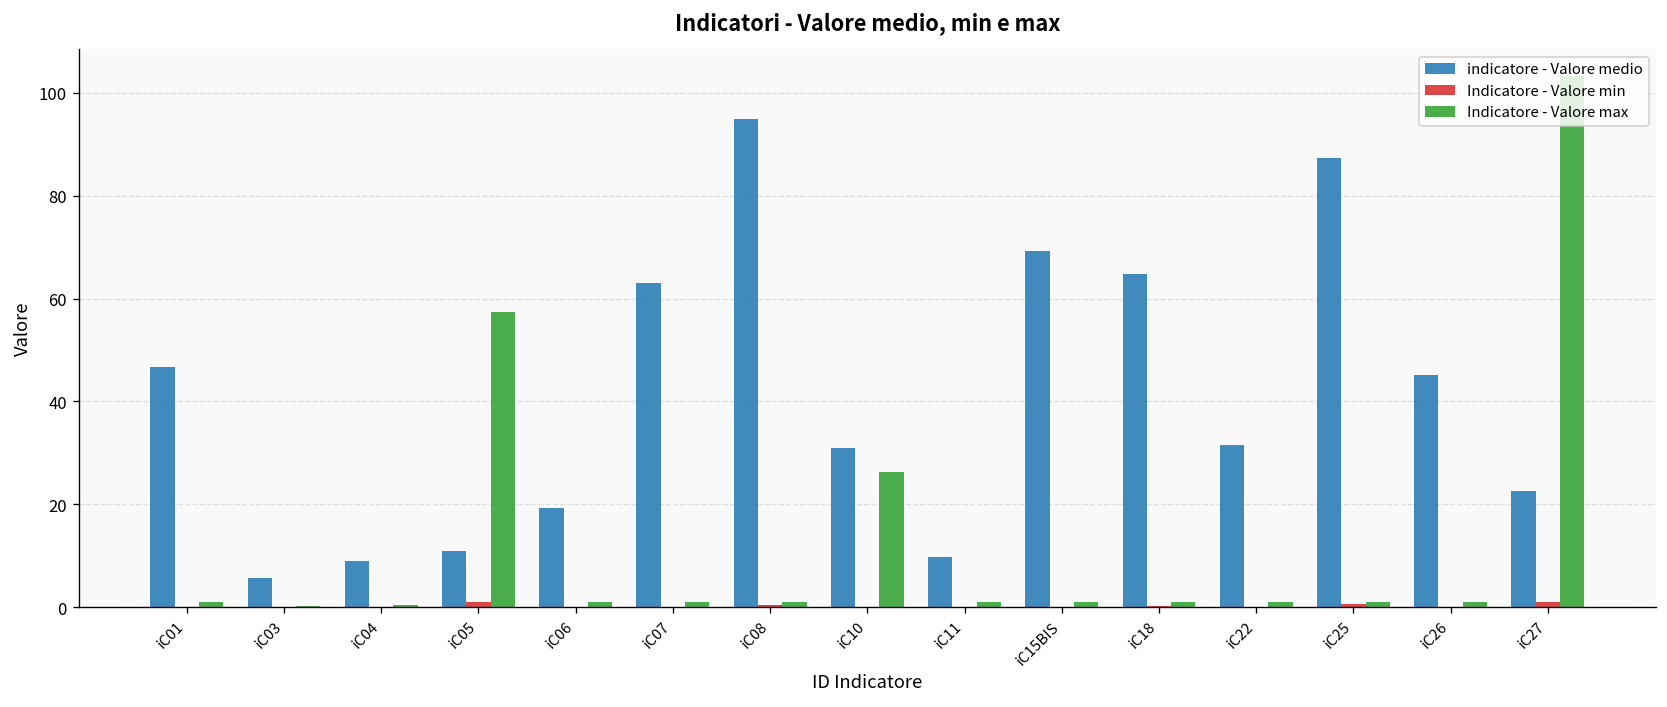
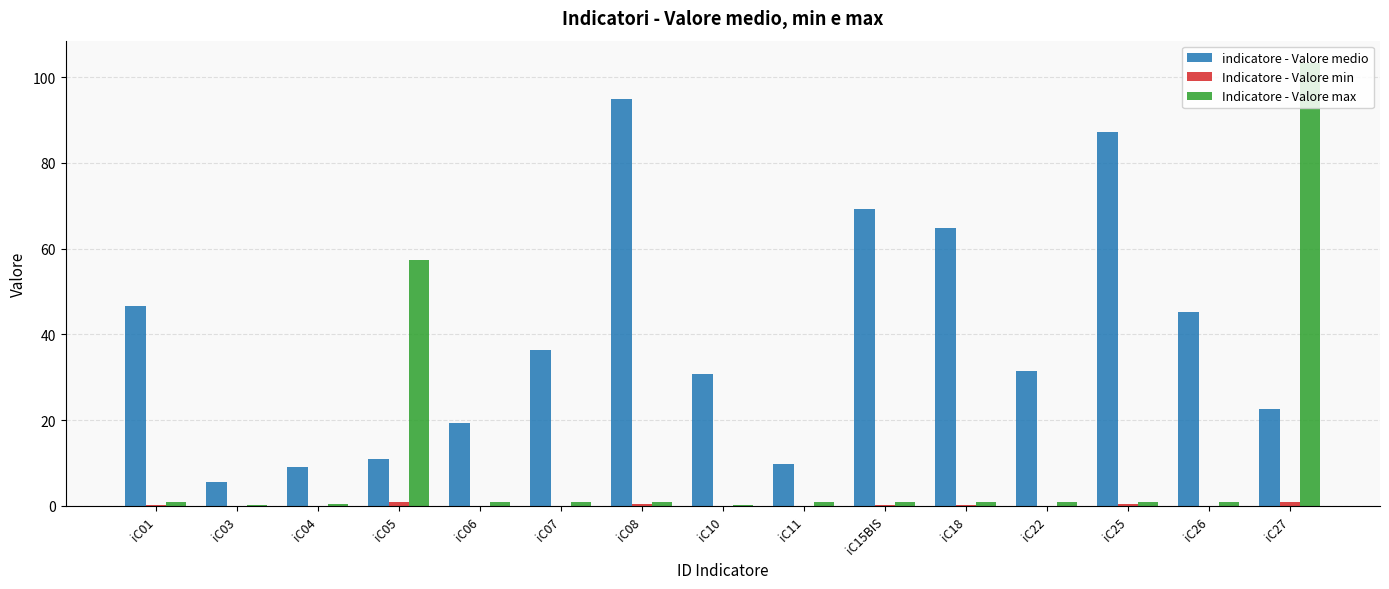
  {
    "indicatore - Valore medio": {
      "iC01": 47,
      "iC03": 6,
      "iC04": 9,
      "iC05": 11,
      "iC06": 19,
-     "iC07": 63,
+     "iC07": 36,
      "iC08": 95,
      "iC10": 31,
      "iC11": 10,
      "iC15BIS": 69,
      "iC18": 65,
      "iC22": 31,
      "iC25": 87,
      "iC26": 45,
      "iC27": 23
    },
    "Indicatore - Valore min": {
      "iC03": 0,
      "iC04": 0,
      "iC05": 1,
      "iC06": 0,
      "iC07": 0,
      "iC10": 0,
      "iC11": 0,
      "iC22": 0,
      "iC26": 0,
      "iC27": 1
    },
    "Indicatore - Valore max": {
      "iC01": 1,
      "iC05": 57,
      "iC06": 1,
      "iC07": 1,
      "iC08": 1,
-     "iC10": 26,
+     "iC10": 0,
      "iC11": 1,
      "iC15BIS": 1,
      "iC18": 1,
      "iC22": 1,
      "iC25": 1,
      "iC26": 1
    }
  }
